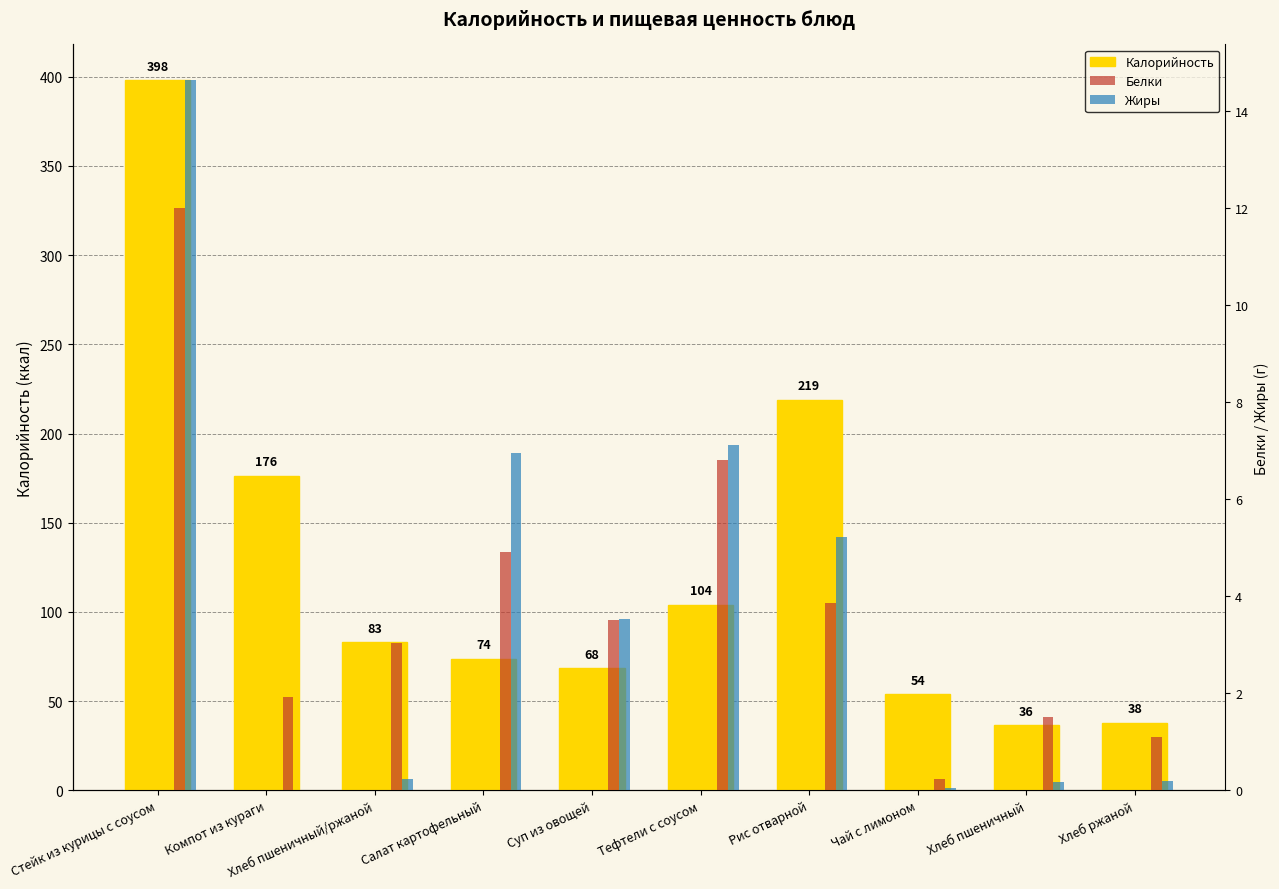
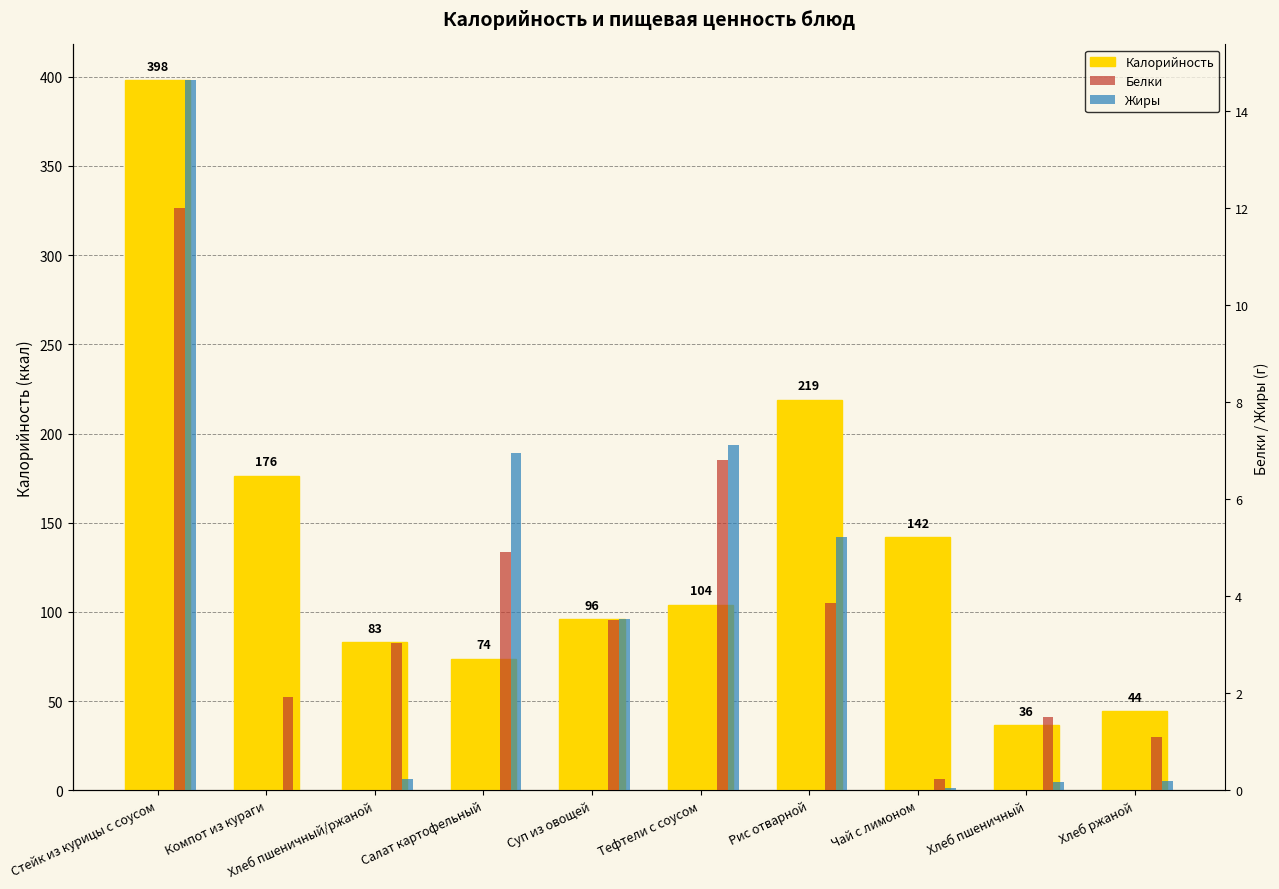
  {
    "Калорийность": {
      "Стейк из курицы с соусом": 398,
      "Компот из кураги": 176,
      "Хлеб пшеничный/ржаной": 83,
      "Салат картофельный": 74,
-     "Суп из овощей": 68,
+     "Суп из овощей": 96,
      "Тефтели с соусом": 104,
      "Рис отварной": 219,
-     "Чай с лимоном": 54,
+     "Чай с лимоном": 142,
      "Хлеб пшеничный": 36,
-     "Хлеб ржаной": 38
+     "Хлеб ржаной": 44
    }
  }
